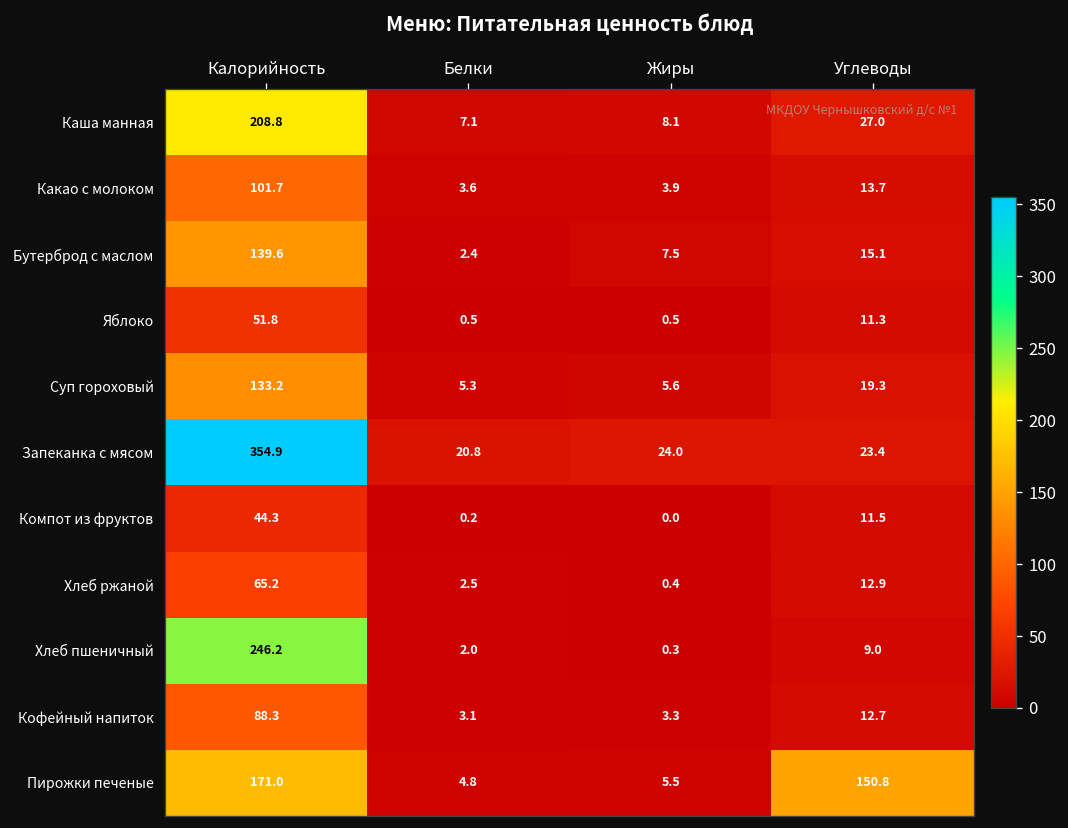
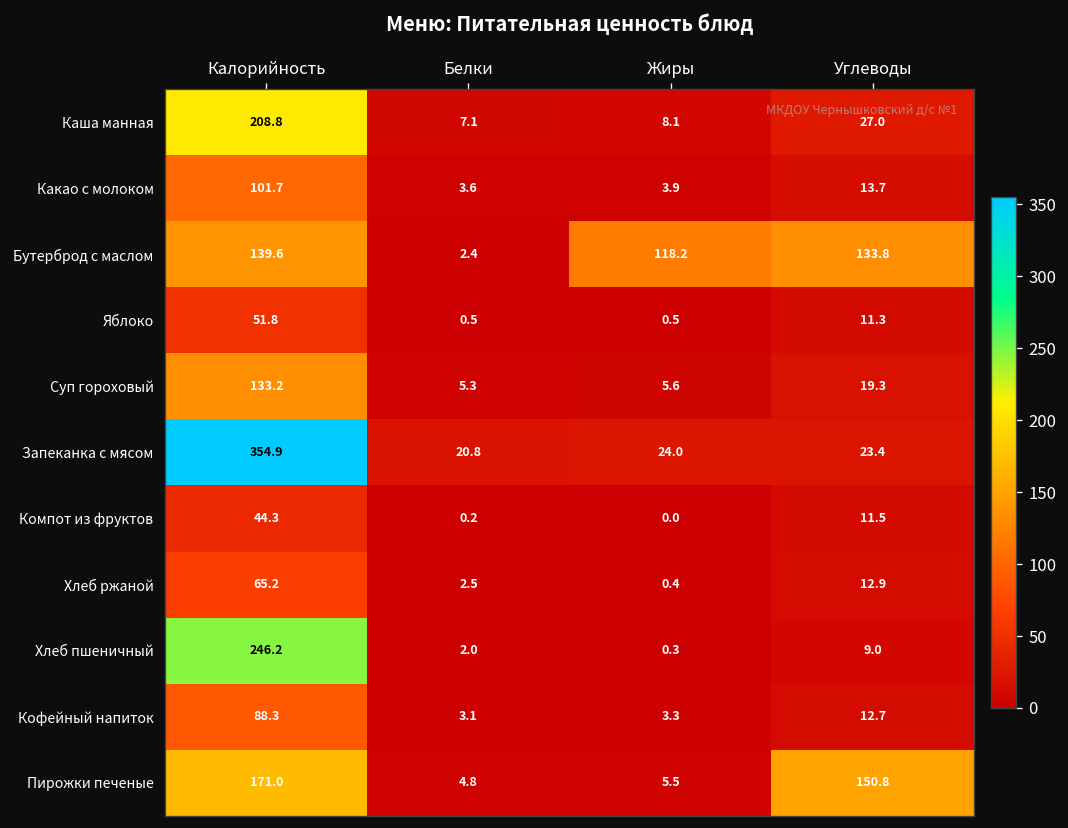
  {
    "Каша манная": {
      "Калорийность": 208.8,
      "Белки": 7.1,
      "Жиры": 8.1
    },
    "Какао с молоком": {
      "Калорийность": 101.7,
      "Белки": 3.6,
      "Жиры": 3.9,
      "Углеводы": 13.7
    },
    "Бутерброд с маслом": {
      "Калорийность": 139.6,
      "Белки": 2.4,
-     "Жиры": 7.5,
-     "Углеводы": 15.1
+     "Жиры": 118.2,
+     "Углеводы": 133.8
    },
    "Яблоко": {
      "Калорийность": 51.8,
      "Белки": 0.5,
      "Жиры": 0.5,
      "Углеводы": 11.3
    },
    "Суп гороховый": {
      "Калорийность": 133.2,
      "Белки": 5.3,
      "Жиры": 5.6,
      "Углеводы": 19.3
    },
    "Запеканка с мясом": {
      "Калорийность": 354.9,
      "Белки": 20.8,
      "Жиры": 24.0,
      "Углеводы": 23.4
    },
    "Компот из фруктов": {
      "Калорийность": 44.3,
      "Белки": 0.2,
      "Жиры": 0.0,
      "Углеводы": 11.5
    },
    "Хлеб ржаной": {
      "Калорийность": 65.2,
      "Белки": 2.5,
      "Жиры": 0.4,
      "Углеводы": 12.9
    },
    "Хлеб пшеничный": {
      "Калорийность": 246.2,
      "Белки": 2.0,
      "Жиры": 0.3,
      "Углеводы": 9.0
    },
    "Кофейный напиток": {
      "Калорийность": 88.3,
      "Белки": 3.1,
      "Жиры": 3.3,
      "Углеводы": 12.7
    },
    "Пирожки печеные": {
      "Калорийность": 171.0,
      "Белки": 4.8,
      "Жиры": 5.5,
      "Углеводы": 150.8
    }
  }
